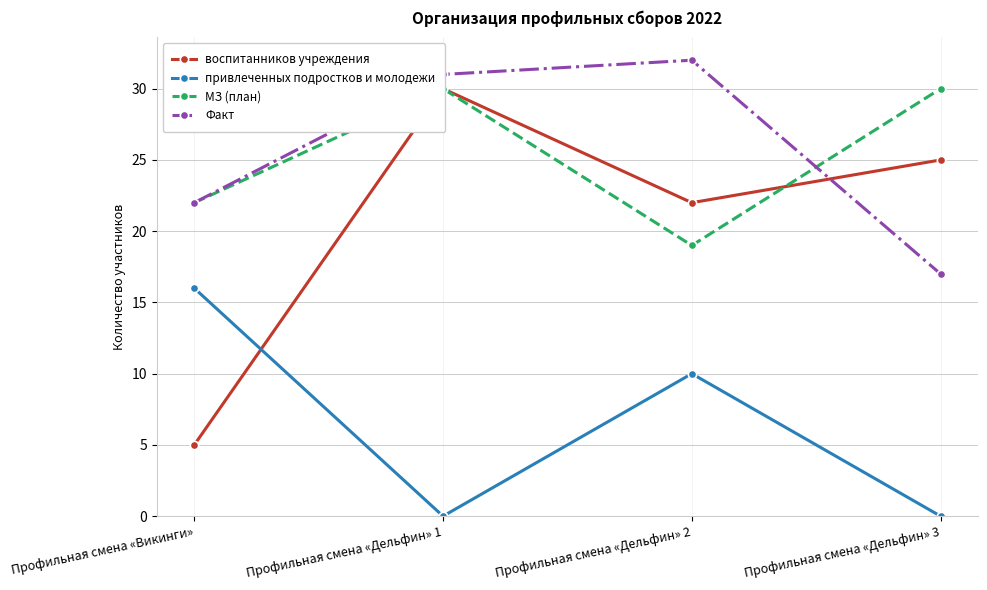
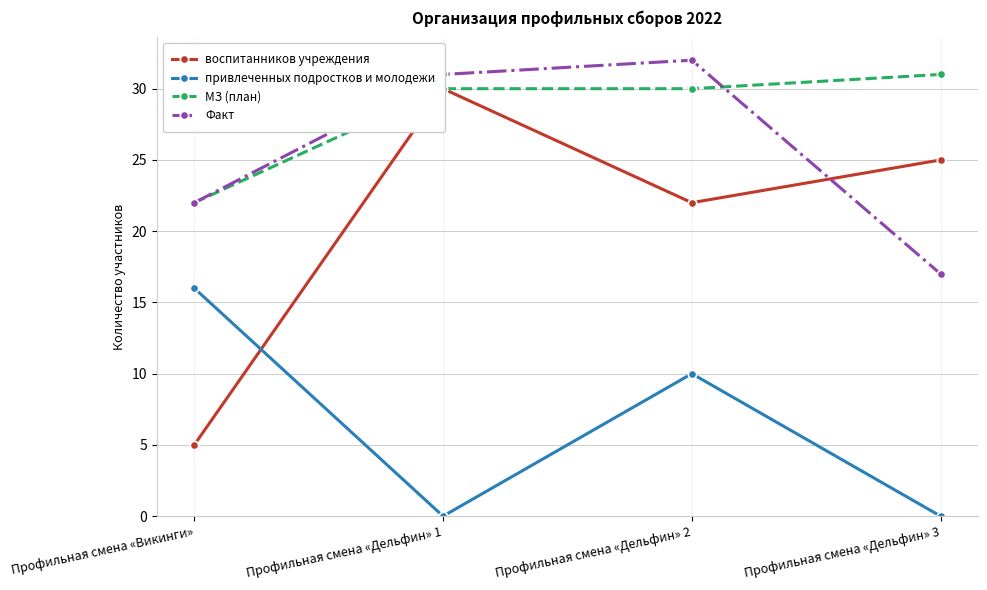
  {
    "воспитанников учреждения": {
      "Профильная смена «Викинги»": 5,
      "Профильная смена «Дельфин» 2": 22,
      "Профильная смена «Дельфин» 3": 25
    },
    "привлеченных подростков и молодежи": {
      "Профильная смена «Викинги»": 16,
      "Профильная смена «Дельфин» 1": 0,
      "Профильная смена «Дельфин» 2": 10,
      "Профильная смена «Дельфин» 3": 0
    },
    "МЗ (план)": {
-     "Профильная смена «Дельфин» 2": 19,
-     "Профильная смена «Дельфин» 3": 30
+     "Профильная смена «Дельфин» 2": 30,
+     "Профильная смена «Дельфин» 3": 31
    },
    "Факт": {
      "Профильная смена «Дельфин» 2": 32,
      "Профильная смена «Дельфин» 3": 17
    }
  }
